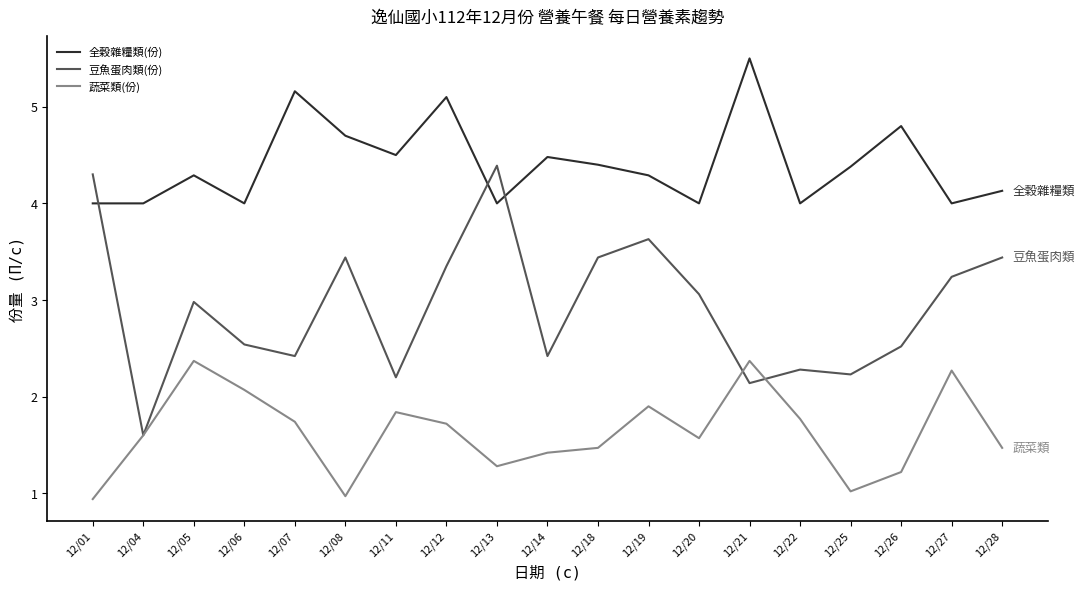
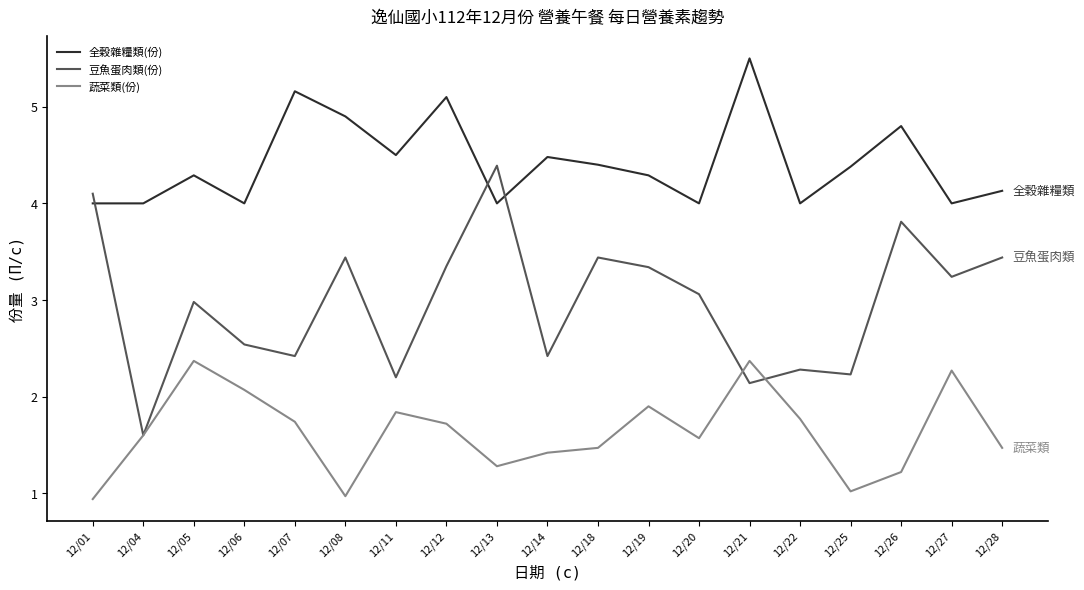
  {
    "全穀雜糧類(份)": {
      "12/01": 4.0,
      "12/04": 4.0,
      "12/05": 4.3,
      "12/06": 4.0,
      "12/07": 5.2,
-     "12/08": 4.7,
+     "12/08": 4.9,
      "12/11": 4.5,
      "12/12": 5.1,
      "12/13": 4.0,
      "12/14": 4.5,
      "12/18": 4.4,
      "12/19": 4.3,
      "12/20": 4.0,
      "12/21": 5.5,
      "12/22": 4.0,
      "12/25": 4.4,
      "12/26": 4.8,
      "12/27": 4.0,
      "12/28": 4.1
    },
    "豆魚蛋肉類(份)": {
-     "12/01": 4.3,
+     "12/01": 4.1,
      "12/05": 3.0,
      "12/06": 2.5,
      "12/07": 2.4,
      "12/08": 3.4,
      "12/11": 2.2,
      "12/12": 3.4,
      "12/13": 4.4,
      "12/14": 2.4,
      "12/18": 3.4,
-     "12/19": 3.6,
+     "12/19": 3.3,
      "12/20": 3.1,
      "12/21": 2.1,
      "12/22": 2.3,
      "12/25": 2.2,
-     "12/26": 2.5,
+     "12/26": 3.8,
      "12/27": 3.2,
      "12/28": 3.4
    },
    "蔬菜類(份)": {
      "12/01": 0.9,
      "12/05": 2.4,
      "12/06": 2.1,
      "12/07": 1.7,
      "12/08": 1.0,
      "12/11": 1.8,
      "12/12": 1.7,
      "12/13": 1.3,
      "12/14": 1.4,
      "12/18": 1.5,
      "12/19": 1.9,
      "12/20": 1.6,
      "12/21": 2.4,
      "12/22": 1.8,
      "12/25": 1.0,
      "12/26": 1.2,
      "12/27": 2.3,
      "12/28": 1.5
    }
  }
